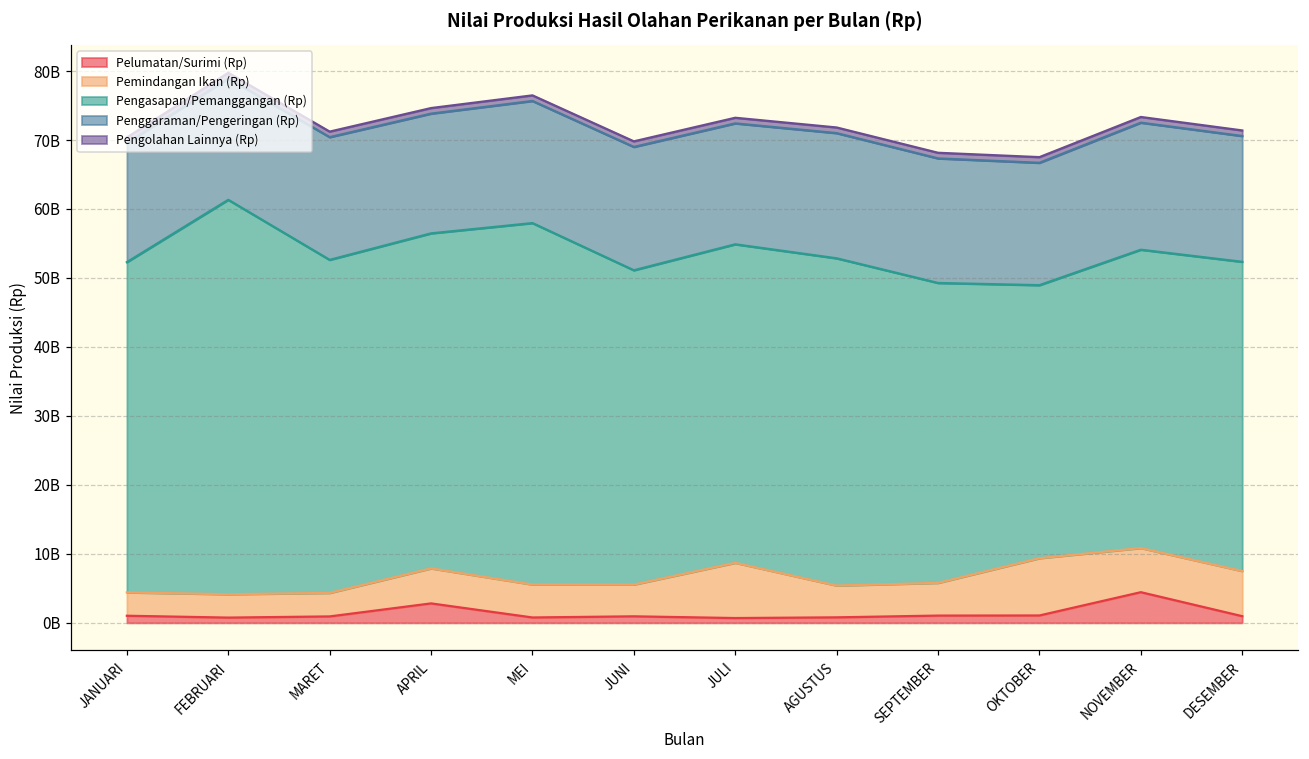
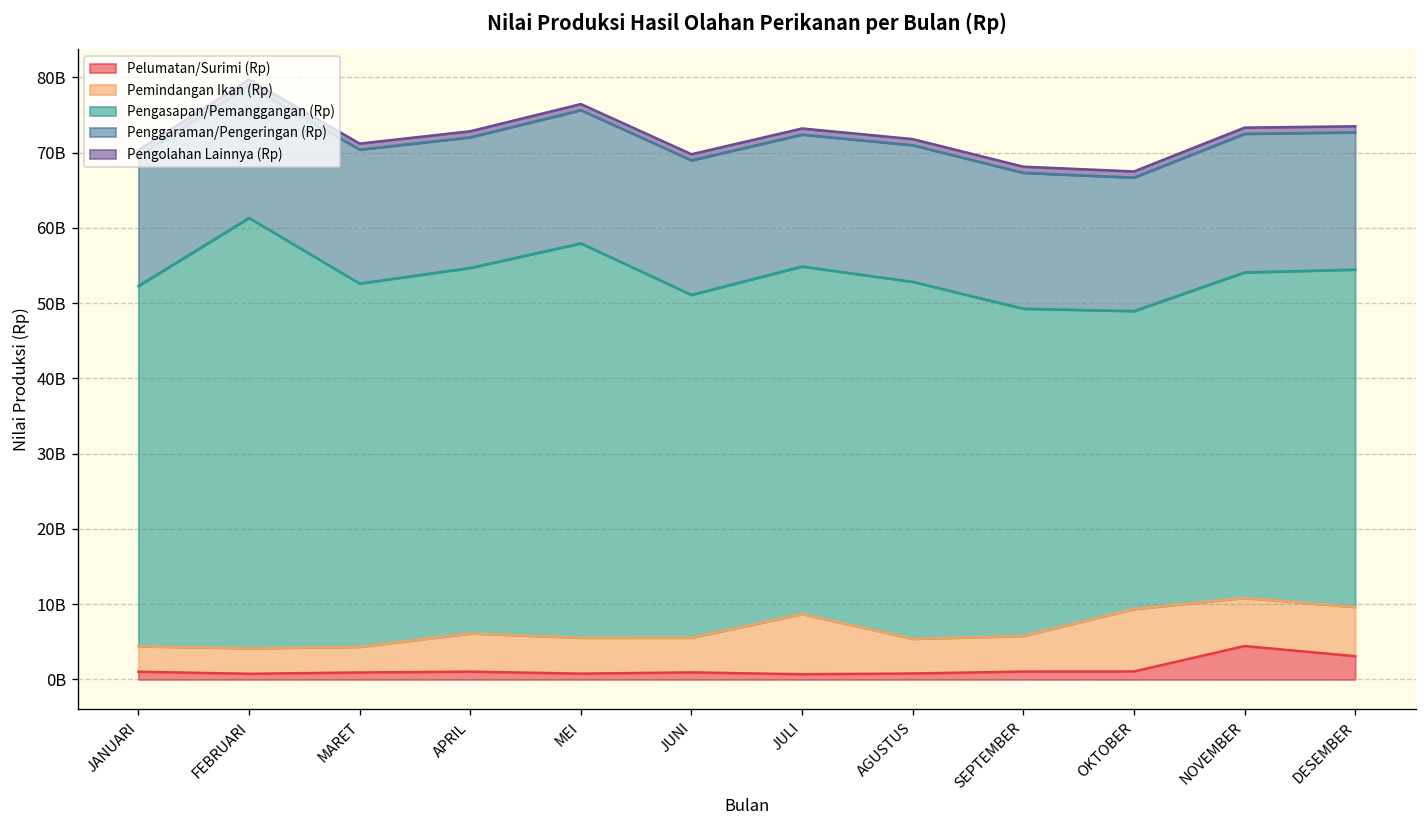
  {
    "Pelumatan/Surimi (Rp)": {
      "JANUARI": 1000000000,
      "FEBRUARI": 1000000000,
      "MARET": 1000000000,
-     "APRIL": 3000000000,
+     "APRIL": 1000000000,
      "MEI": 1000000000,
      "JUNI": 1000000000,
      "JULI": 1000000000,
      "AGUSTUS": 1000000000,
      "SEPTEMBER": 1000000000,
      "OKTOBER": 1000000000,
      "NOVEMBER": 4000000000,
-     "DESEMBER": 1000000000
+     "DESEMBER": 3000000000
    },
    "Pemindangan Ikan (Rp)": {
      "JANUARI": 3000000000,
      "FEBRUARI": 3000000000,
      "MARET": 3000000000,
      "APRIL": 5000000000,
      "MEI": 5000000000,
      "JUNI": 5000000000,
      "JULI": 8000000000,
      "AGUSTUS": 5000000000,
      "SEPTEMBER": 5000000000,
      "OKTOBER": 8000000000,
      "NOVEMBER": 6000000000,
      "DESEMBER": 7000000000
    }
  }
